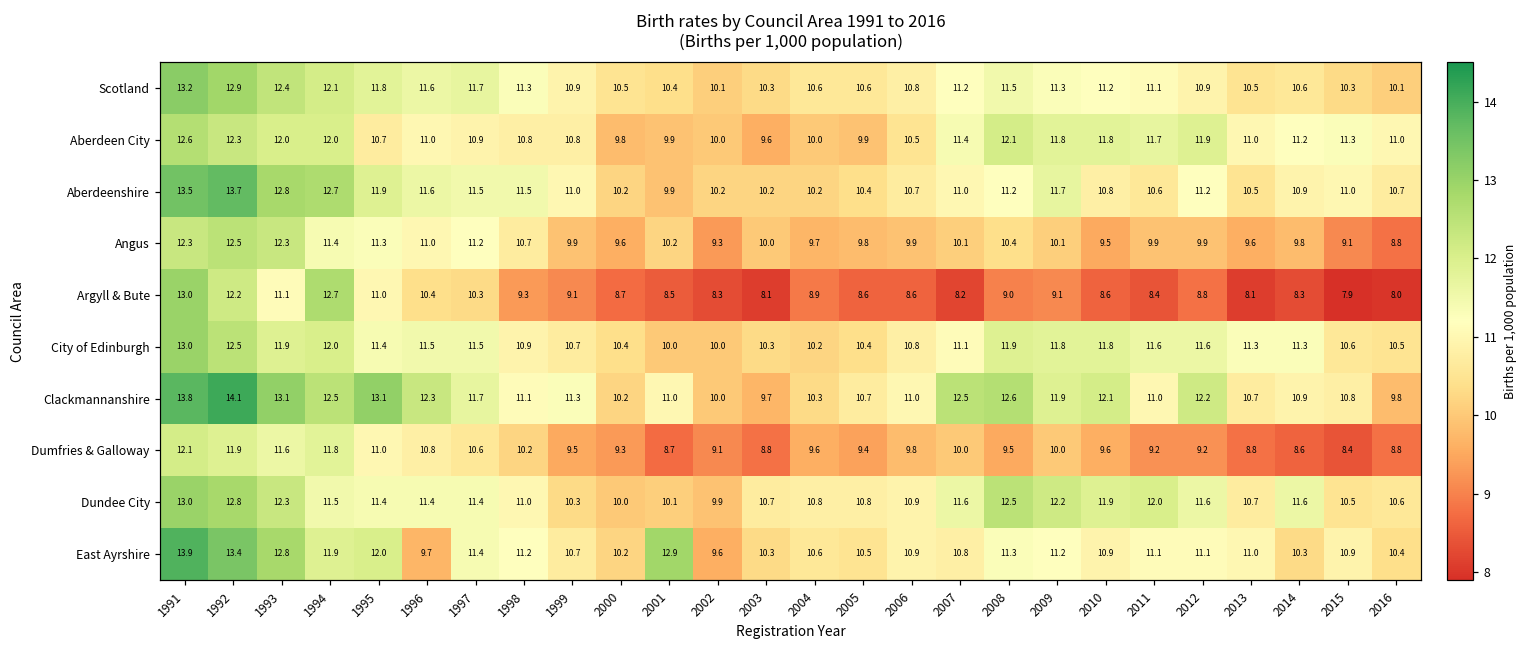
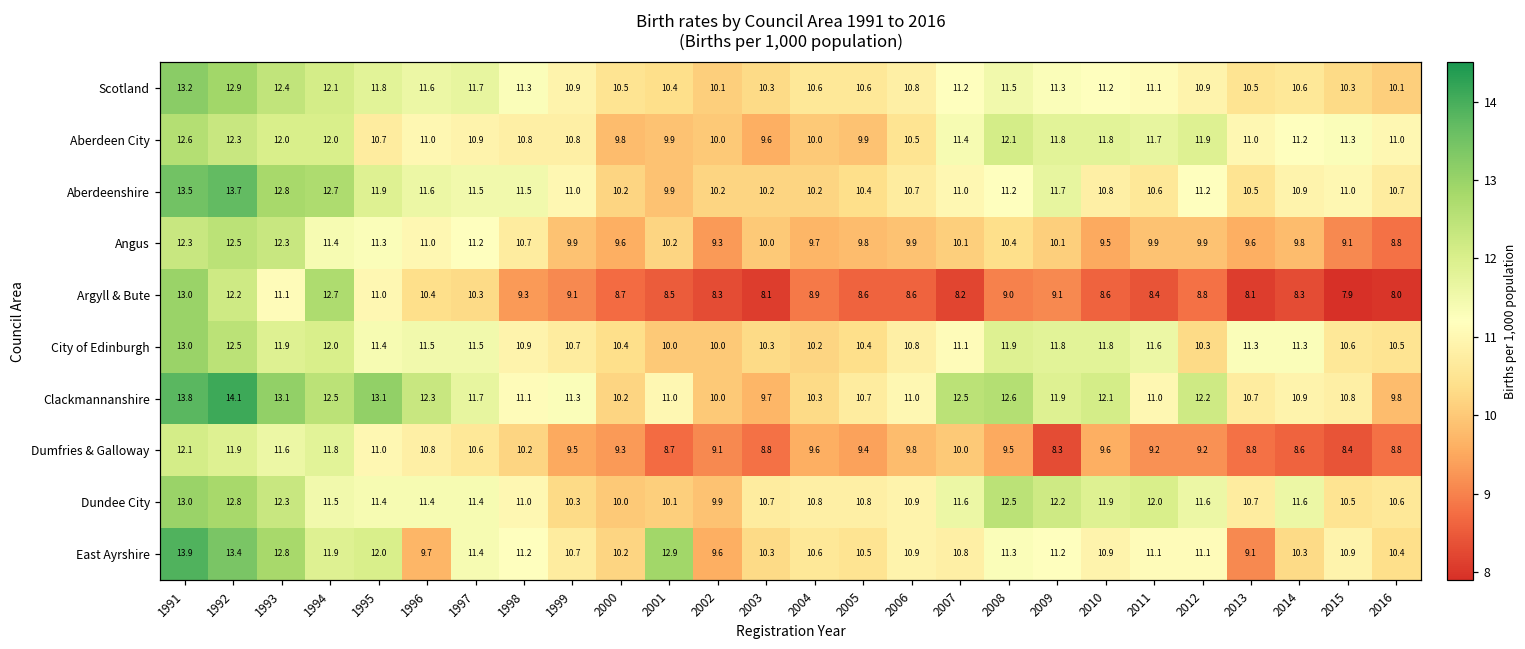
  {
    "City of Edinburgh": {
      "1991": 13.0,
      "1992": 12.5,
      "1993": 11.9,
      "1994": 12.0,
      "1995": 11.4,
      "1996": 11.5,
      "1997": 11.5,
      "1998": 10.9,
      "1999": 10.7,
      "2000": 10.4,
      "2001": 10.0,
      "2002": 10.0,
      "2003": 10.3,
      "2004": 10.2,
      "2005": 10.4,
      "2006": 10.8,
      "2007": 11.1,
      "2008": 11.9,
      "2009": 11.8,
      "2010": 11.8,
      "2011": 11.6,
-     "2012": 11.6,
+     "2012": 10.3,
      "2013": 11.3,
      "2014": 11.3,
      "2015": 10.6,
      "2016": 10.5
    },
    "Dumfries & Galloway": {
      "1991": 12.1,
      "1992": 11.9,
      "1993": 11.6,
      "1994": 11.8,
      "1995": 11.0,
      "1996": 10.8,
      "1997": 10.6,
      "1998": 10.2,
      "1999": 9.5,
      "2000": 9.3,
      "2001": 8.7,
      "2002": 9.1,
      "2003": 8.8,
      "2004": 9.6,
      "2005": 9.4,
      "2006": 9.8,
      "2007": 10.0,
      "2008": 9.5,
-     "2009": 10.0,
+     "2009": 8.3,
      "2010": 9.6,
      "2011": 9.2,
      "2012": 9.2,
      "2013": 8.8,
      "2014": 8.6,
      "2015": 8.4,
      "2016": 8.8
    },
    "East Ayrshire": {
      "1991": 13.9,
      "1992": 13.4,
      "1993": 12.8,
      "1994": 11.9,
      "1995": 12.0,
      "1996": 9.7,
      "1997": 11.4,
      "1998": 11.2,
      "1999": 10.7,
      "2000": 10.2,
      "2001": 12.9,
      "2002": 9.6,
      "2003": 10.3,
      "2004": 10.6,
      "2005": 10.5,
      "2006": 10.9,
      "2007": 10.8,
      "2008": 11.3,
      "2009": 11.2,
      "2010": 10.9,
      "2011": 11.1,
      "2012": 11.1,
-     "2013": 11.0,
+     "2013": 9.1,
      "2014": 10.3,
      "2015": 10.9,
      "2016": 10.4
    }
  }
